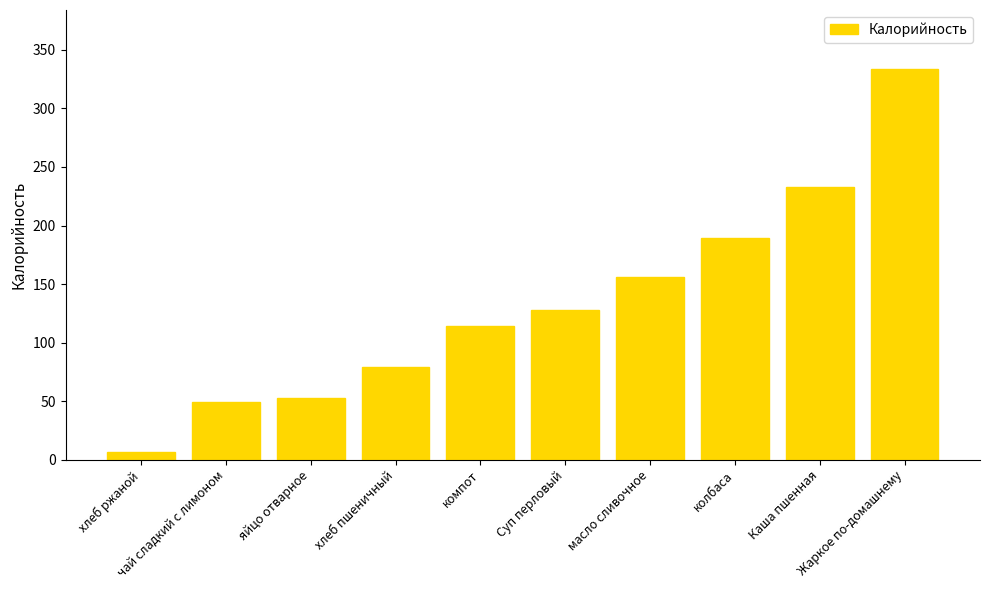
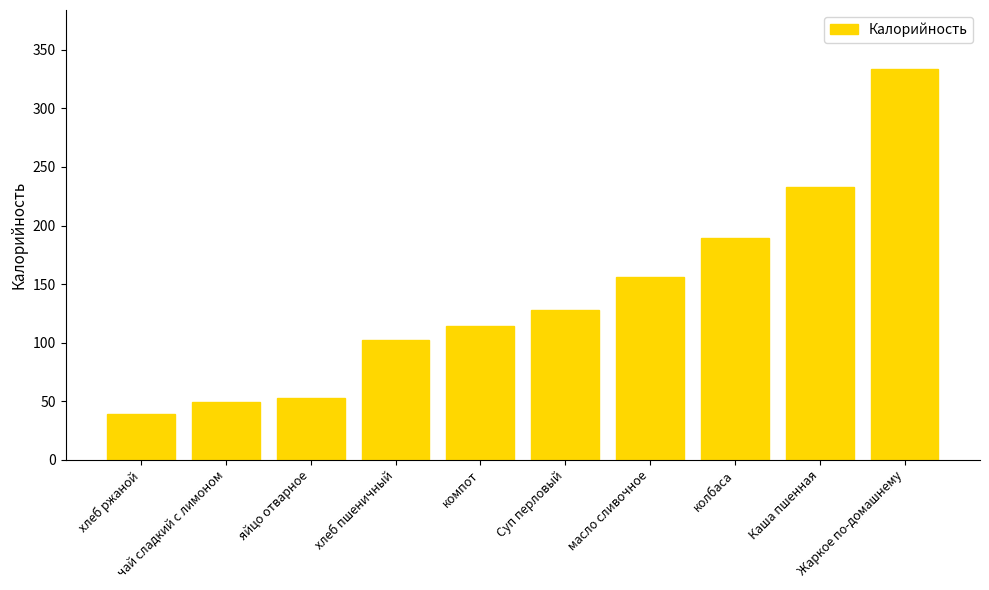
  {
-   "хлеб ржаной": 7,
+   "хлеб ржаной": 39,
    "чай сладкий с лимоном": 49,
    "яйцо отварное": 53,
-   "хлеб пшеничный": 80,
+   "хлеб пшеничный": 102,
    "компот": 114,
    "Суп перловый": 128,
    "масло сливочное": 156,
    "колбаса": 189,
    "Каша пшенная": 233,
    "Жаркое по-домашнему": 334
  }
